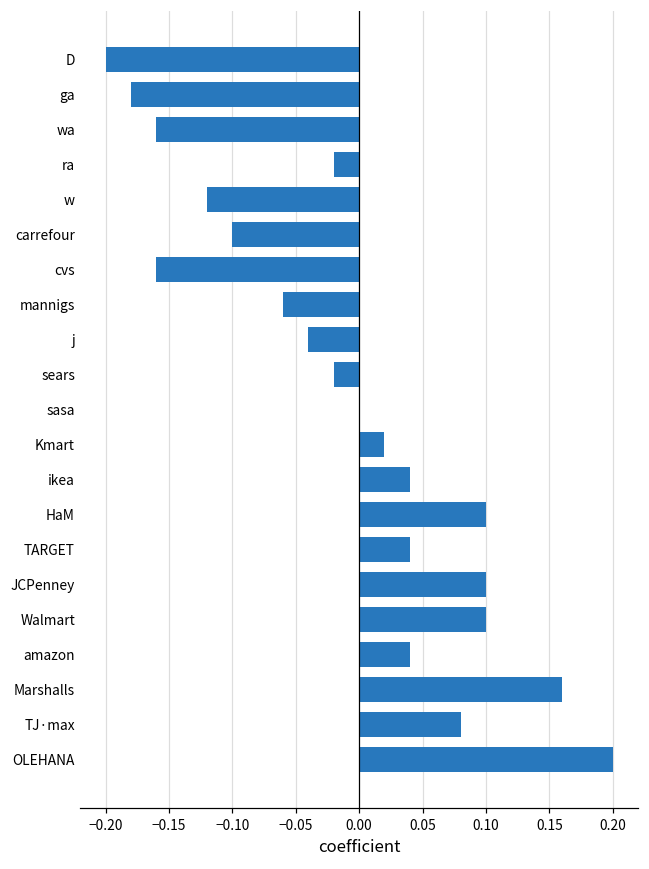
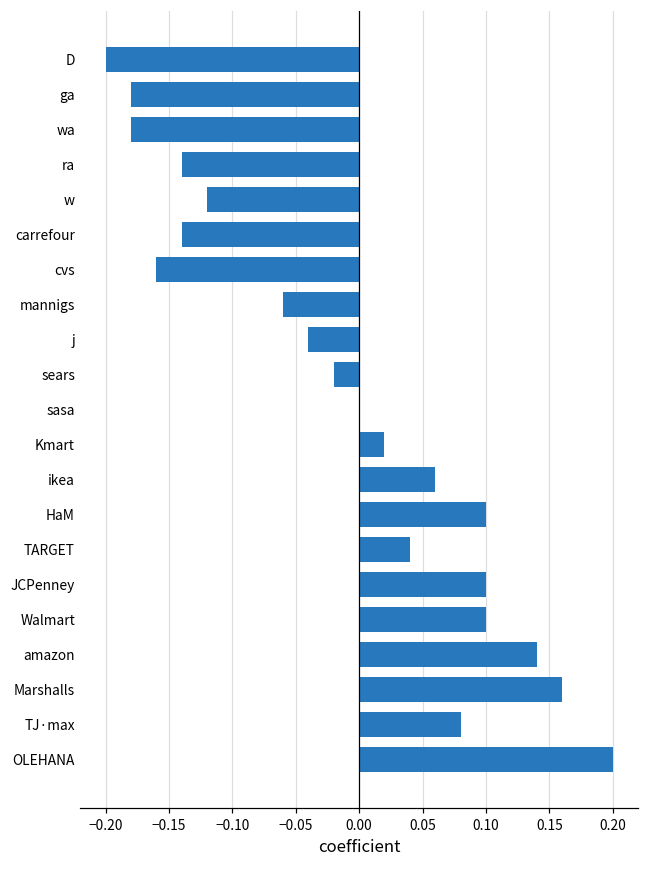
  {
    "D": -0.200,
    "ga": -0.180,
-   "wa": -0.160,
-   "ra": -0.020,
+   "wa": -0.180,
+   "ra": -0.140,
    "w": -0.120,
-   "carrefour": -0.100,
+   "carrefour": -0.140,
    "cvs": -0.160,
    "mannigs": -0.060,
    "j": -0.040,
    "sears": -0.020,
    "sasa": 0.000,
    "Kmart": 0.020,
-   "ikea": 0.040,
+   "ikea": 0.060,
    "HaM": 0.100,
    "TARGET": 0.040,
    "JCPenney": 0.100,
    "Walmart": 0.100,
-   "amazon": 0.040,
+   "amazon": 0.140,
    "Marshalls": 0.160,
    "TJ·max": 0.080,
    "OLEHANA": 0.200
  }
